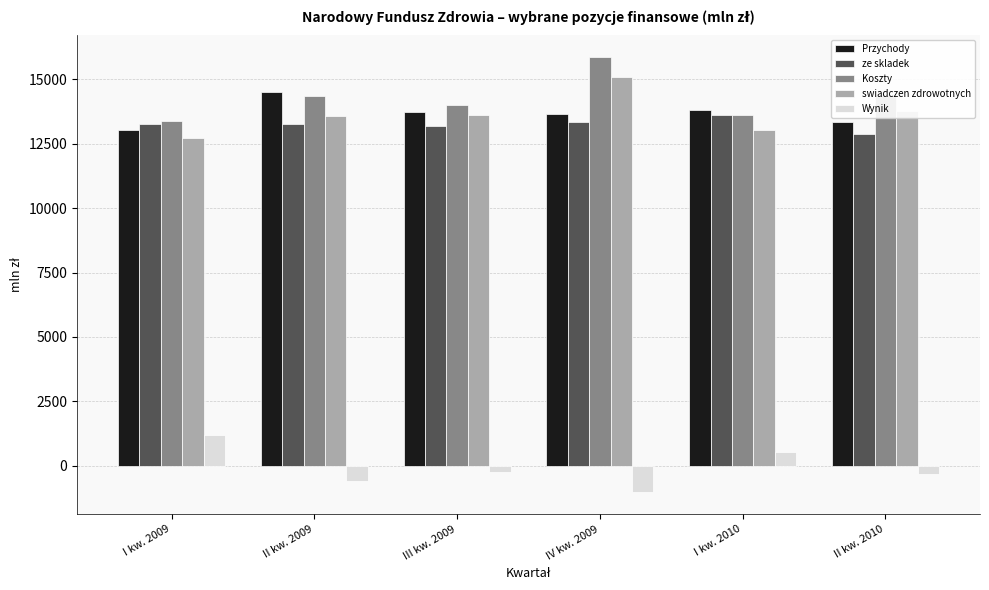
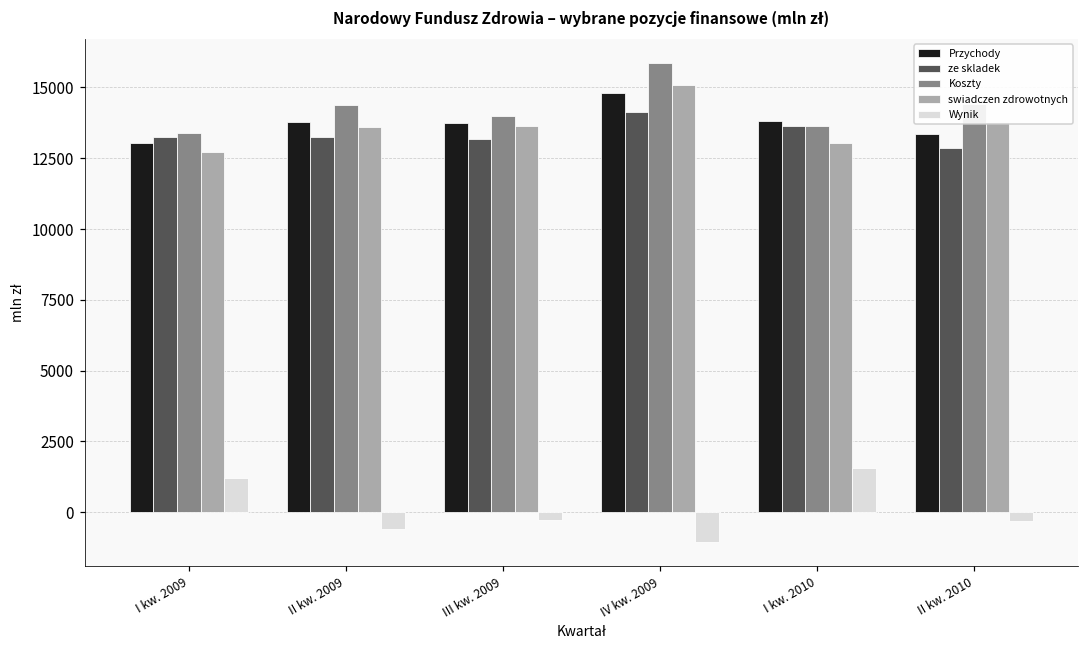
  {
    "Przychody": {
      "I kw. 2009": 13000,
-     "II kw. 2009": 14500,
+     "II kw. 2009": 13800,
      "III kw. 2009": 13700,
-     "IV kw. 2009": 13700,
+     "IV kw. 2009": 14800,
      "I kw. 2010": 13800,
      "II kw. 2010": 13400
    },
    "ze skladek": {
      "I kw. 2009": 13300,
      "II kw. 2009": 13300,
      "III kw. 2009": 13200,
-     "IV kw. 2009": 13300,
+     "IV kw. 2009": 14100,
      "I kw. 2010": 13600,
      "II kw. 2010": 12900
    },
    "Wynik": {
      "I kw. 2009": 1200,
      "II kw. 2009": -600,
      "III kw. 2009": -300,
      "IV kw. 2009": -1000,
-     "I kw. 2010": 500,
+     "I kw. 2010": 1600,
      "II kw. 2010": -300
    }
  }
